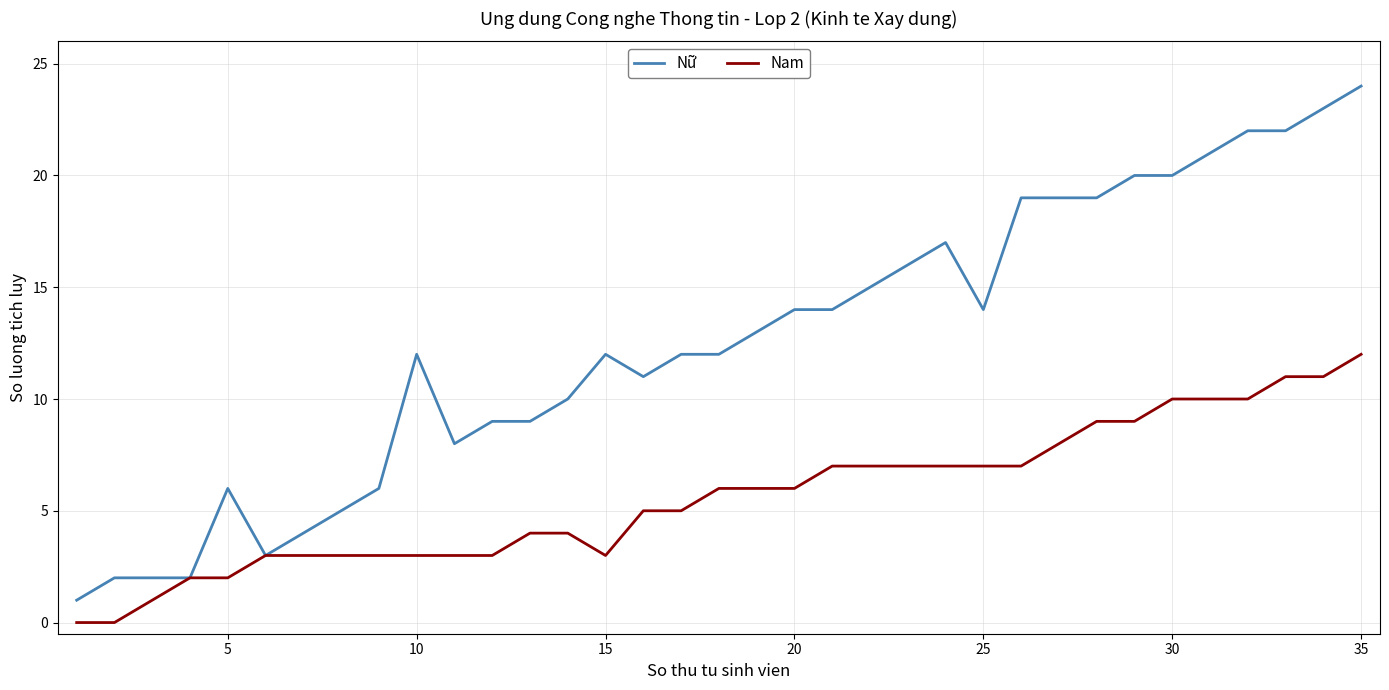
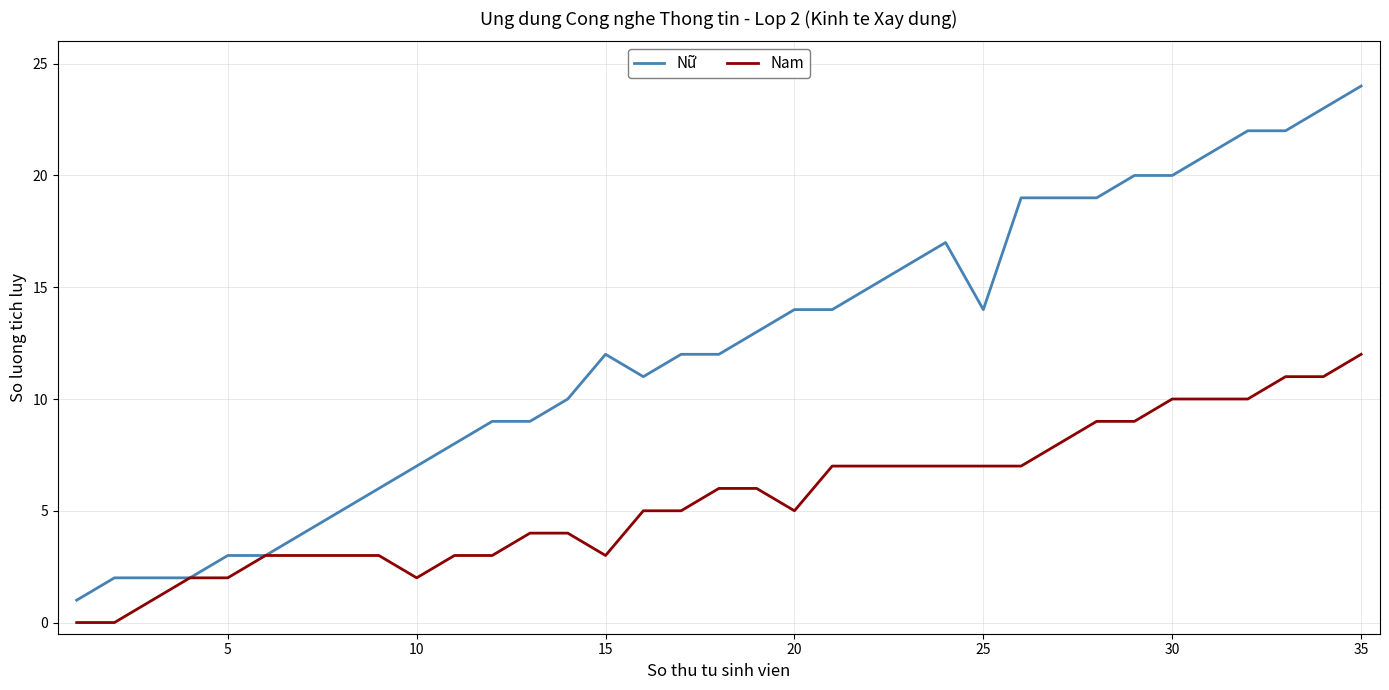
  {
    "Nữ": {
-     "5": 6,
-     "10": 12,
+     "5": 3,
+     "10": 7,
      "15": 12,
      "20": 14,
      "25": 14,
      "30": 20,
      "35": 24
    },
    "Nam": {
      "5": 2,
-     "10": 3,
+     "10": 2,
      "15": 3,
-     "20": 6,
+     "20": 5,
      "25": 7,
      "30": 10,
      "35": 12
    }
  }
